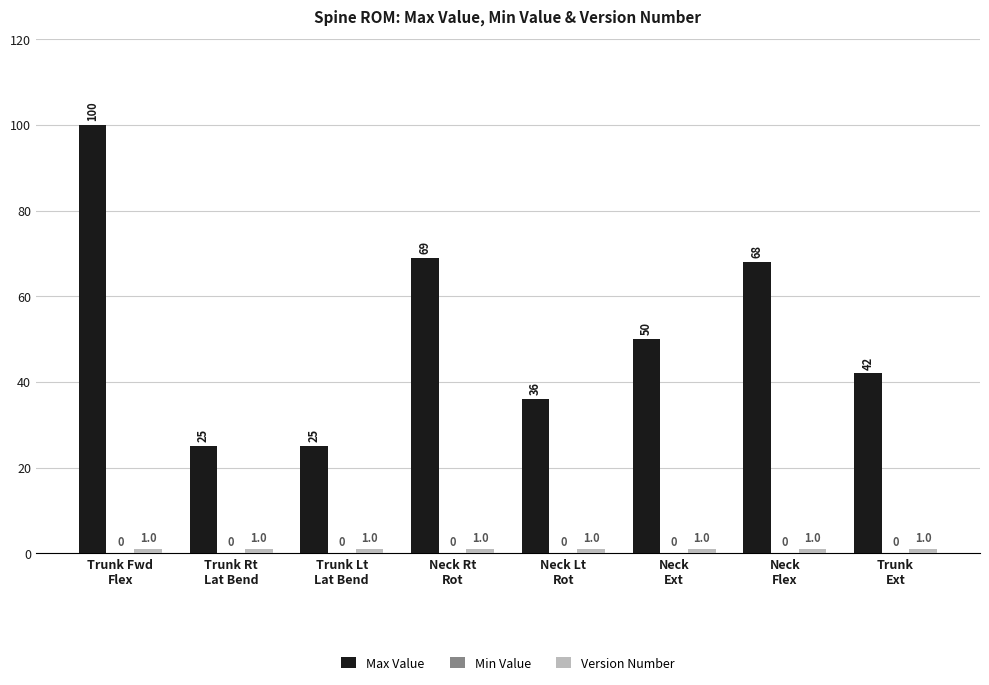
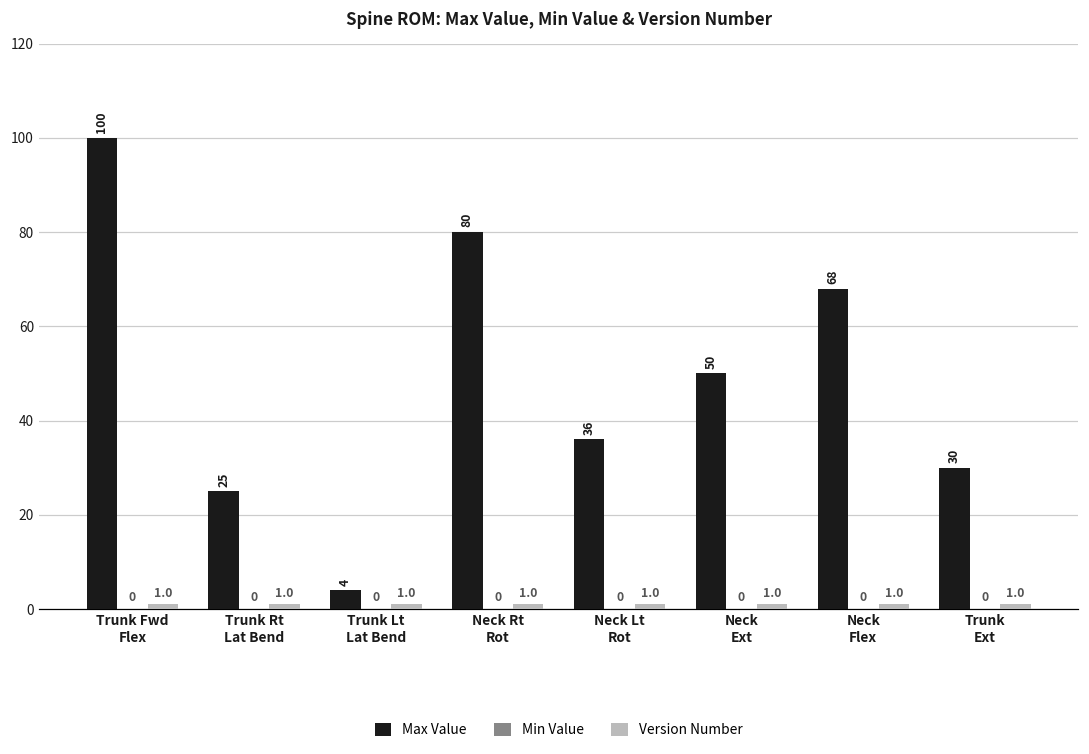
  {
    "Max Value": {
      "Trunk Fwd Flex": 100,
      "Trunk Rt Lat Bend": 25,
-     "Trunk Lt Lat Bend": 25,
-     "Neck Rt Rot": 69,
+     "Trunk Lt Lat Bend": 4,
+     "Neck Rt Rot": 80,
      "Neck Lt Rot": 36,
      "Neck Ext": 50,
      "Neck Flex": 68,
-     "Trunk Ext": 42
+     "Trunk Ext": 30
    },
    "Min Value": {
      "Trunk Fwd Flex": 0,
      "Trunk Rt Lat Bend": 0,
      "Trunk Lt Lat Bend": 0,
      "Neck Rt Rot": 0,
      "Neck Lt Rot": 0,
      "Neck Ext": 0,
      "Neck Flex": 0,
      "Trunk Ext": 0
    },
    "Version Number": {
      "Trunk Fwd Flex": 1.0,
      "Trunk Rt Lat Bend": 1.0,
      "Trunk Lt Lat Bend": 1.0,
      "Neck Rt Rot": 1.0,
      "Neck Lt Rot": 1.0,
      "Neck Ext": 1.0,
      "Neck Flex": 1.0,
      "Trunk Ext": 1.0
    }
  }
